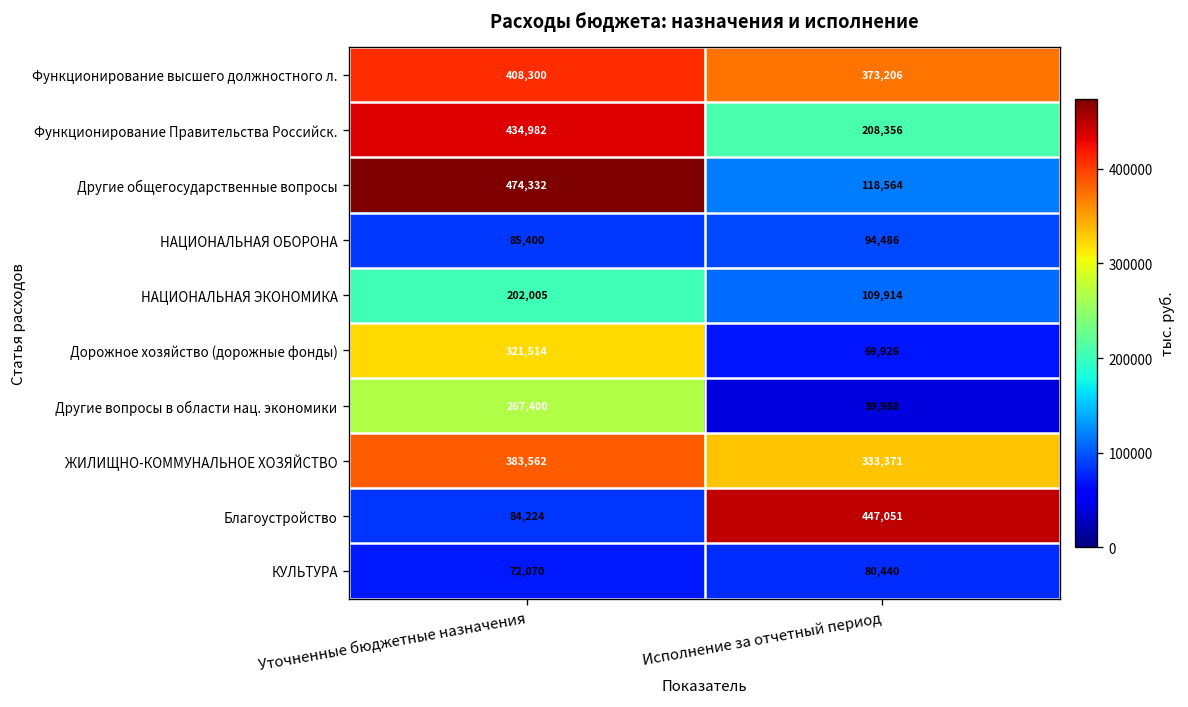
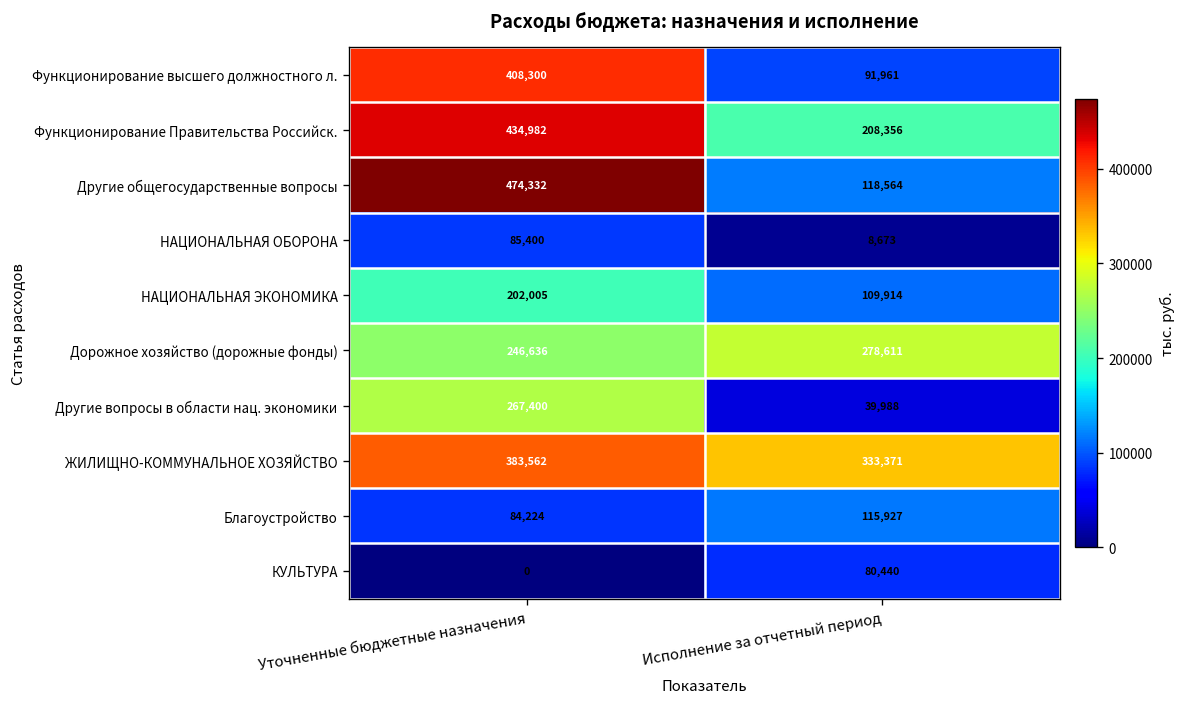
  {
    "Функционирование высшего должностного л.": {
      "Уточненные бюджетные назначения": "408,300",
-     "Исполнение за отчетный период": "373,206"
+     "Исполнение за отчетный период": "91,961"
    },
    "Функционирование Правительства Российск.": {
      "Уточненные бюджетные назначения": "434,982",
      "Исполнение за отчетный период": "208,356"
    },
    "Другие общегосударственные вопросы": {
      "Уточненные бюджетные назначения": "474,332",
      "Исполнение за отчетный период": "118,564"
    },
    "НАЦИОНАЛЬНАЯ ОБОРОНА": {
      "Уточненные бюджетные назначения": "85,400",
-     "Исполнение за отчетный период": "94,486"
+     "Исполнение за отчетный период": "8,673"
    },
    "НАЦИОНАЛЬНАЯ ЭКОНОМИКА": {
      "Уточненные бюджетные назначения": "202,005",
      "Исполнение за отчетный период": "109,914"
    },
    "Дорожное хозяйство (дорожные фонды)": {
-     "Уточненные бюджетные назначения": "321,514",
-     "Исполнение за отчетный период": "69,926"
+     "Уточненные бюджетные назначения": "246,636",
+     "Исполнение за отчетный период": "278,611"
    },
    "Другие вопросы в области нац. экономики": {
      "Уточненные бюджетные назначения": "267,400",
      "Исполнение за отчетный период": "39,988"
    },
    "ЖИЛИЩНО-КОММУНАЛЬНОЕ ХОЗЯЙСТВО": {
      "Уточненные бюджетные назначения": "383,562",
      "Исполнение за отчетный период": "333,371"
    },
    "Благоустройство": {
      "Уточненные бюджетные назначения": "84,224",
-     "Исполнение за отчетный период": "447,051"
+     "Исполнение за отчетный период": "115,927"
    },
    "КУЛЬТУРА": {
-     "Уточненные бюджетные назначения": "72,070",
+     "Уточненные бюджетные назначения": "0",
      "Исполнение за отчетный период": "80,440"
    }
  }
